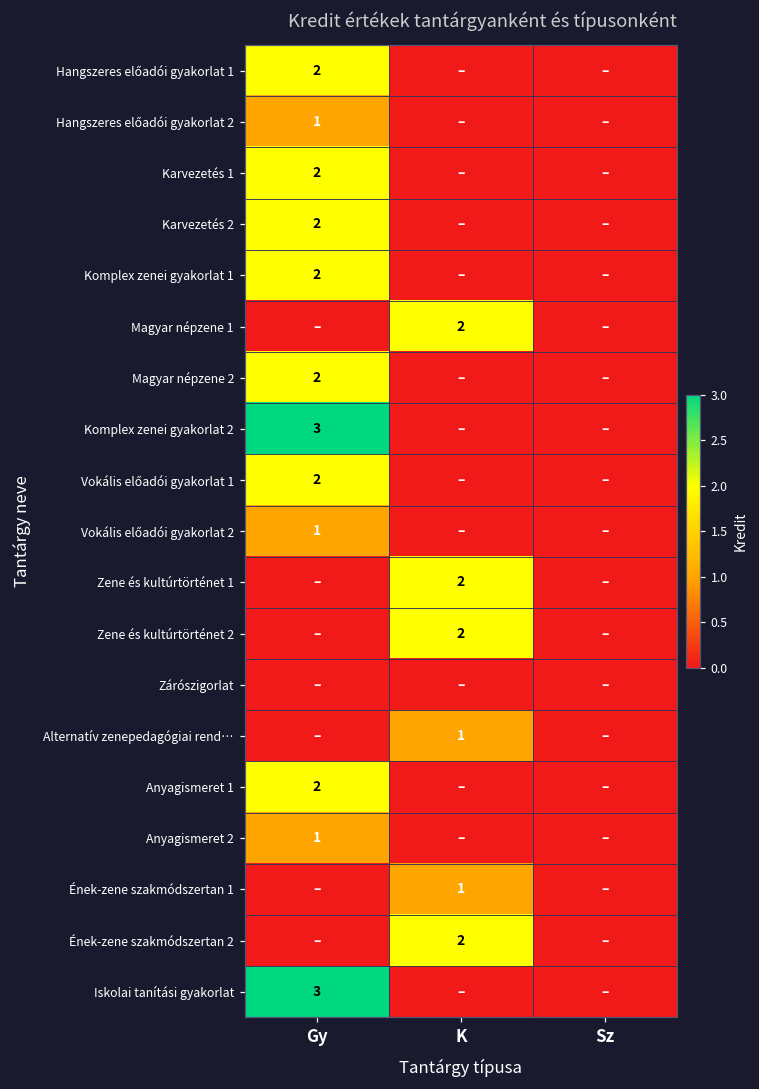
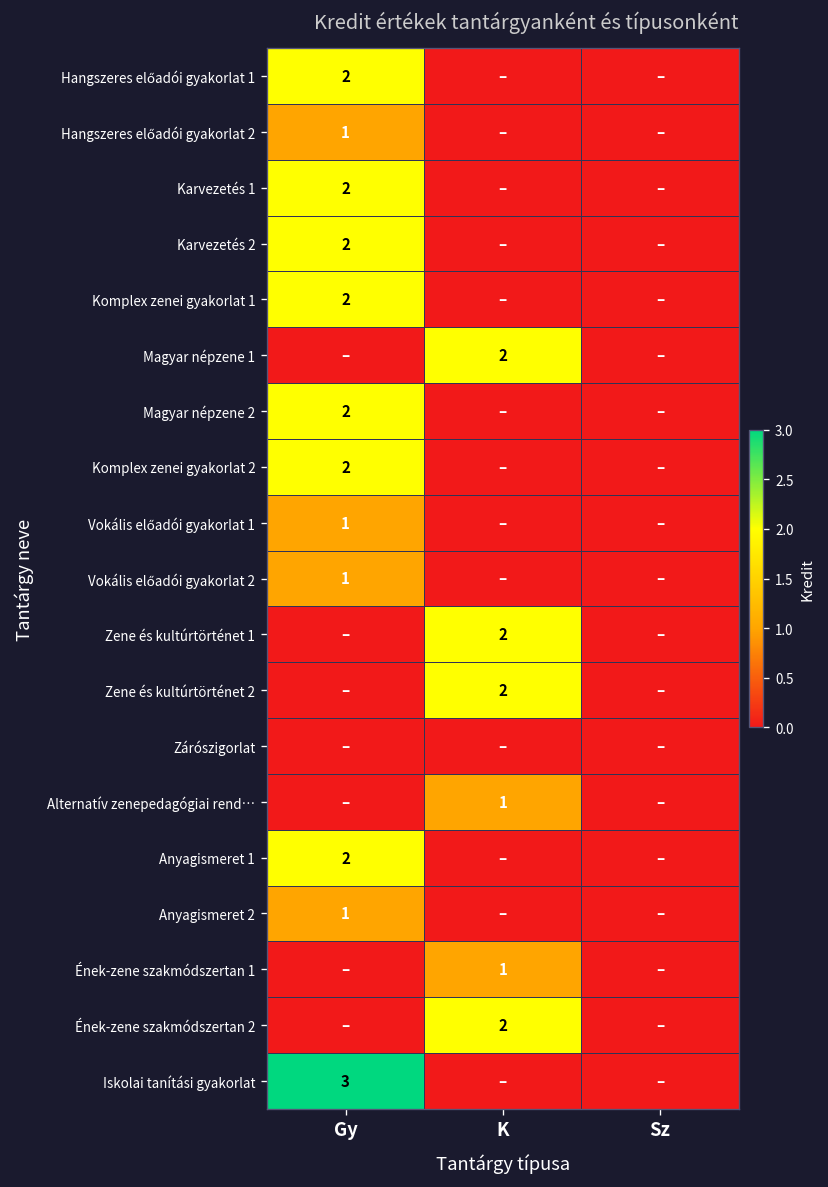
  {
    "Hangszeres előadói gyakorlat 1": {
      "Gy": 2
    },
    "Hangszeres előadói gyakorlat 2": {
      "Gy": 1
    },
    "Karvezetés 1": {
      "Gy": 2
    },
    "Karvezetés 2": {
      "Gy": 2
    },
    "Komplex zenei gyakorlat 1": {
      "Gy": 2
    },
    "Magyar népzene 1": {
      "K": 2
    },
    "Magyar népzene 2": {
      "Gy": 2
    },
    "Komplex zenei gyakorlat 2": {
-     "Gy": 3
+     "Gy": 2
    },
    "Vokális előadói gyakorlat 1": {
-     "Gy": 2
+     "Gy": 1
    },
    "Vokális előadói gyakorlat 2": {
      "Gy": 1
    },
    "Zene és kultúrtörténet 1": {
      "K": 2
    },
    "Zene és kultúrtörténet 2": {
      "K": 2
    },
    "Alternatív zenepedagógiai rend…": {
      "K": 1
    },
    "Anyagismeret 1": {
      "Gy": 2
    },
    "Anyagismeret 2": {
      "Gy": 1
    },
    "Ének-zene szakmódszertan 1": {
      "K": 1
    },
    "Ének-zene szakmódszertan 2": {
      "K": 2
    },
    "Iskolai tanítási gyakorlat": {
      "Gy": 3
    }
  }
